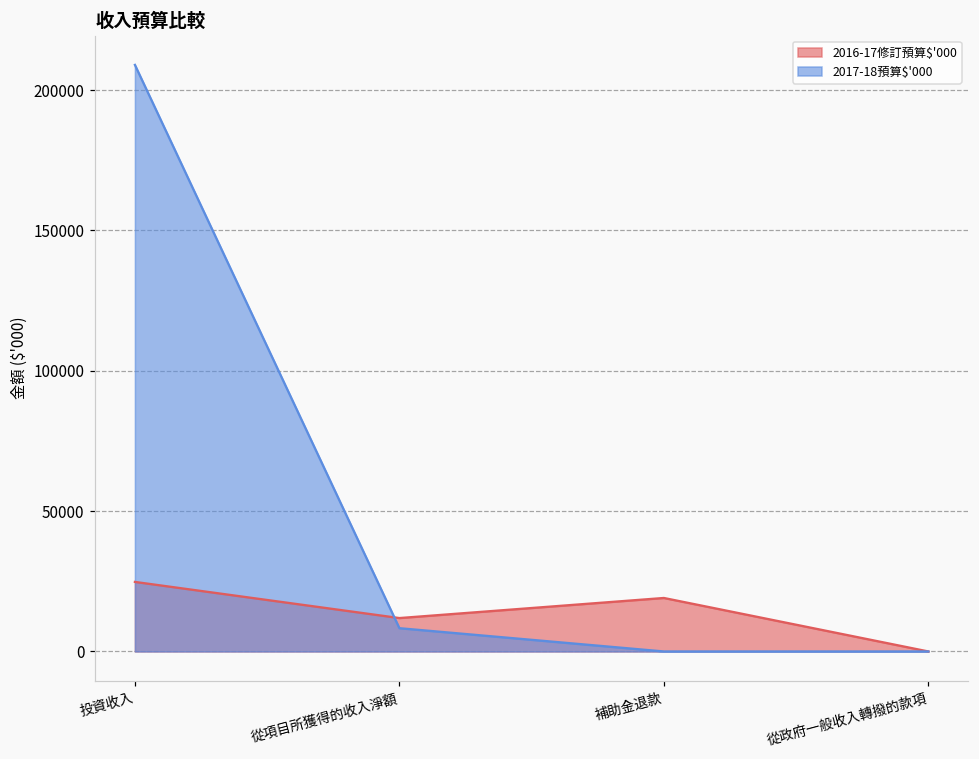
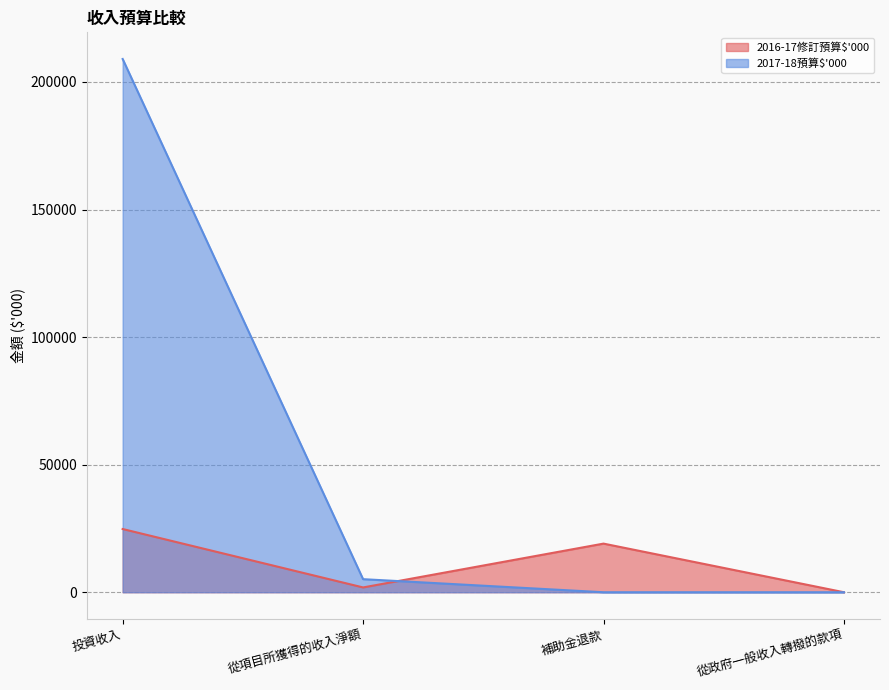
  {
    "2016-17修訂預算$'000": {
      "投資收入": 25000,
-     "從項目所獲得的收入淨額": 12000,
+     "從項目所獲得的收入淨額": 2000,
      "補助金退款": 19000
    },
    "2017-18預算$'000": {
      "投資收入": 209000,
-     "從項目所獲得的收入淨額": 8000,
+     "從項目所獲得的收入淨額": 5000,
      "補助金退款": 0
    }
  }
